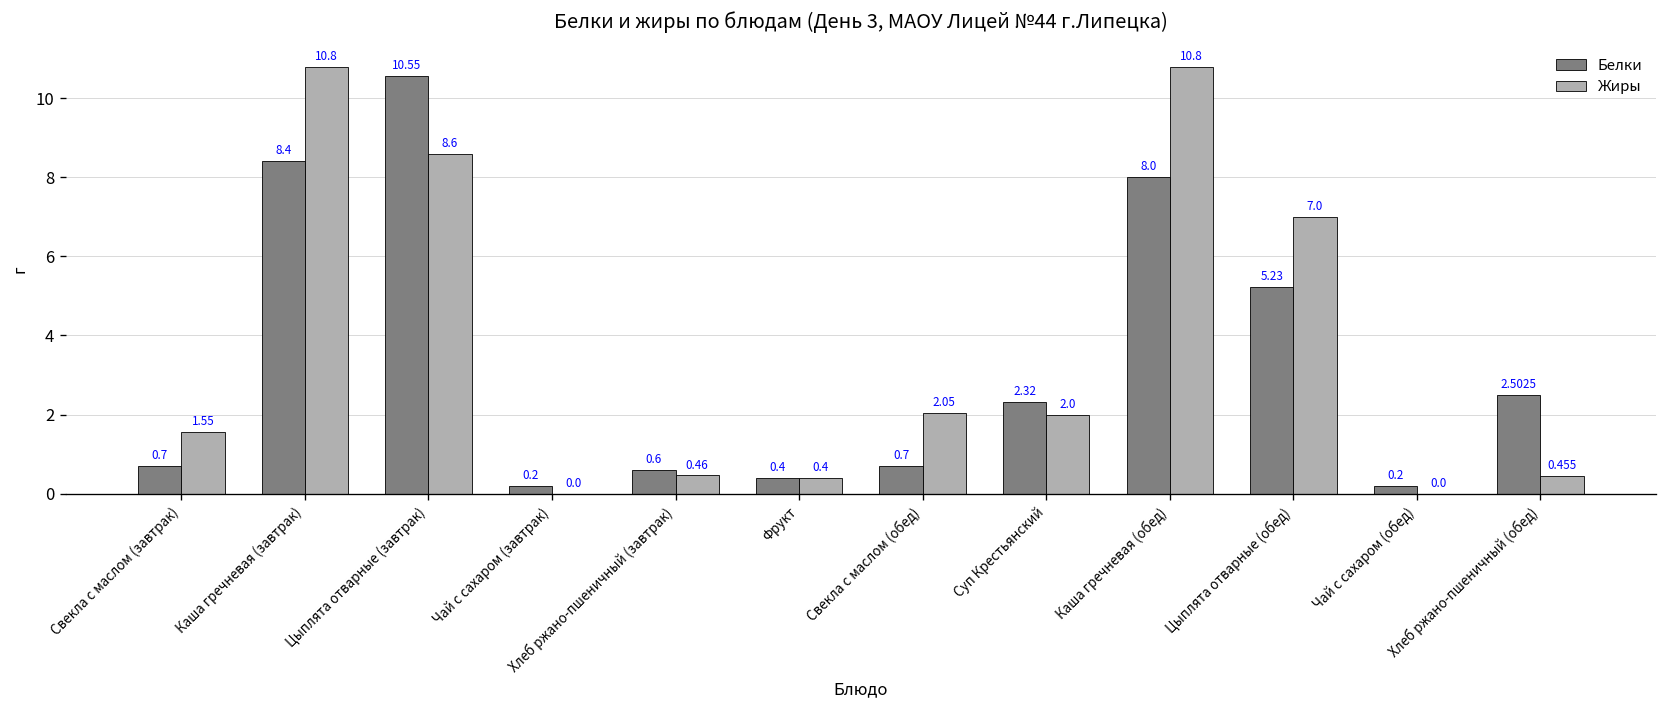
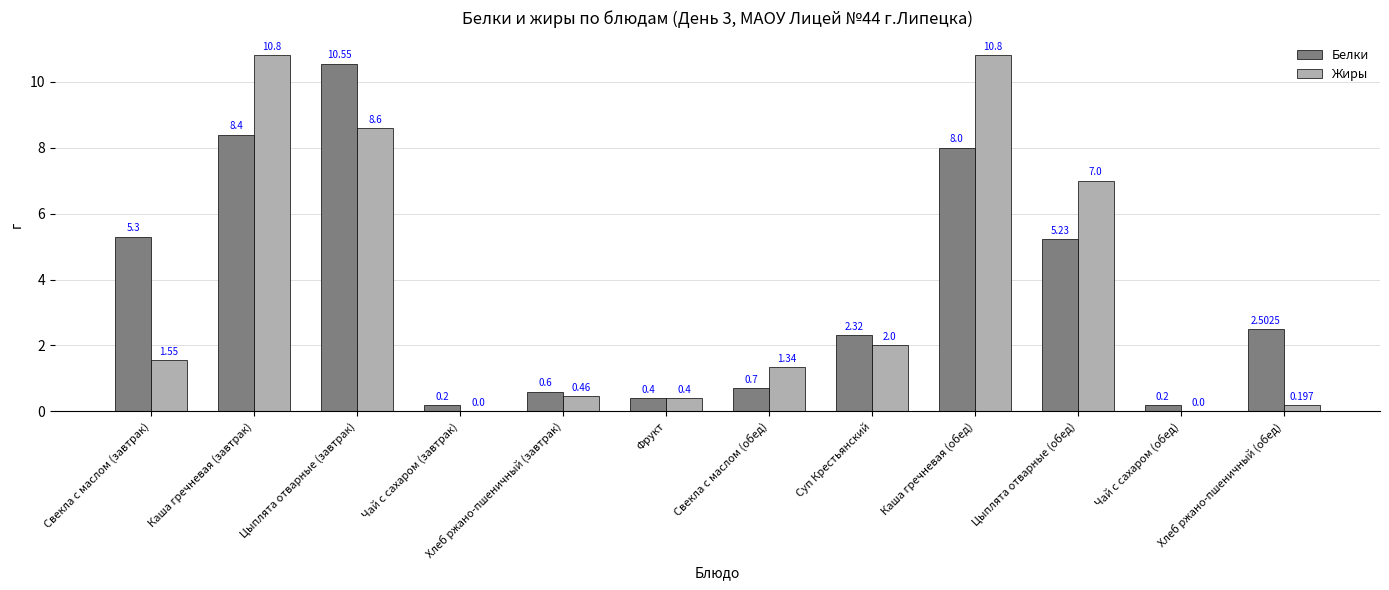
  {
    "Белки": {
-     "Свекла с маслом (завтрак)": 0.7,
+     "Свекла с маслом (завтрак)": 5.3,
      "Каша гречневая (завтрак)": 8.4,
      "Цыплята отварные (завтрак)": 10.55,
      "Чай с сахаром (завтрак)": 0.2,
      "Хлеб ржано-пшеничный (завтрак)": 0.6,
      "Фрукт": 0.4,
      "Свекла с маслом (обед)": 0.7,
      "Суп Крестьянский": 2.32,
      "Каша гречневая (обед)": 8.0,
      "Цыплята отварные (обед)": 5.23,
      "Чай с сахаром (обед)": 0.2,
      "Хлеб ржано-пшеничный (обед)": 2.5025
    },
    "Жиры": {
      "Свекла с маслом (завтрак)": 1.55,
      "Каша гречневая (завтрак)": 10.8,
      "Цыплята отварные (завтрак)": 8.6,
      "Чай с сахаром (завтрак)": 0.0,
      "Хлеб ржано-пшеничный (завтрак)": 0.46,
      "Фрукт": 0.4,
-     "Свекла с маслом (обед)": 2.05,
+     "Свекла с маслом (обед)": 1.34,
      "Суп Крестьянский": 2.0,
      "Каша гречневая (обед)": 10.8,
      "Цыплята отварные (обед)": 7.0,
      "Чай с сахаром (обед)": 0.0,
-     "Хлеб ржано-пшеничный (обед)": 0.455
+     "Хлеб ржано-пшеничный (обед)": 0.197
    }
  }
